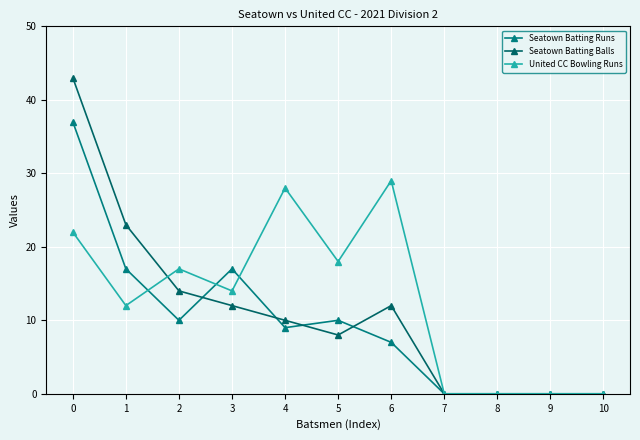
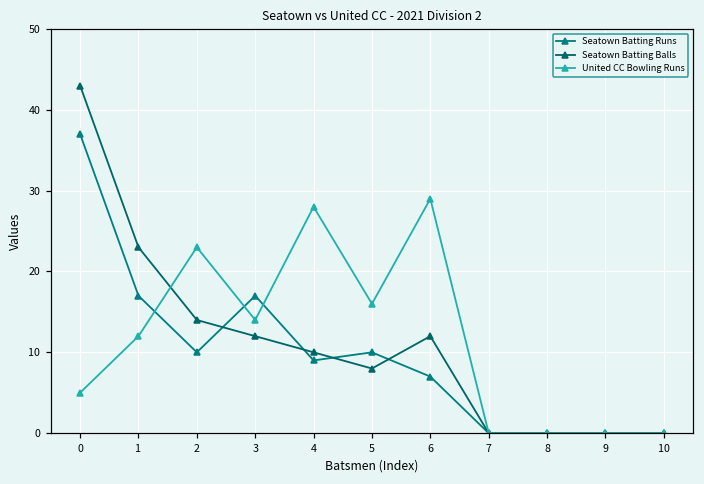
  {
    "United CC Bowling Runs": {
-     "0": 22,
+     "0": 5,
      "1": 12,
-     "2": 17,
+     "2": 23,
      "3": 14,
      "4": 28,
-     "5": 18,
+     "5": 16,
      "6": 29
    }
  }
